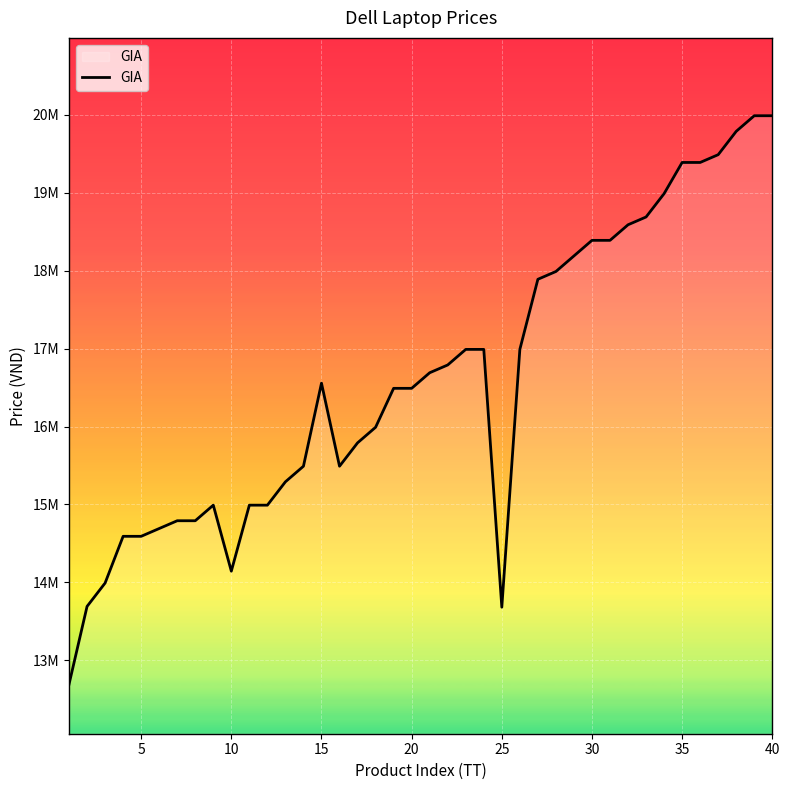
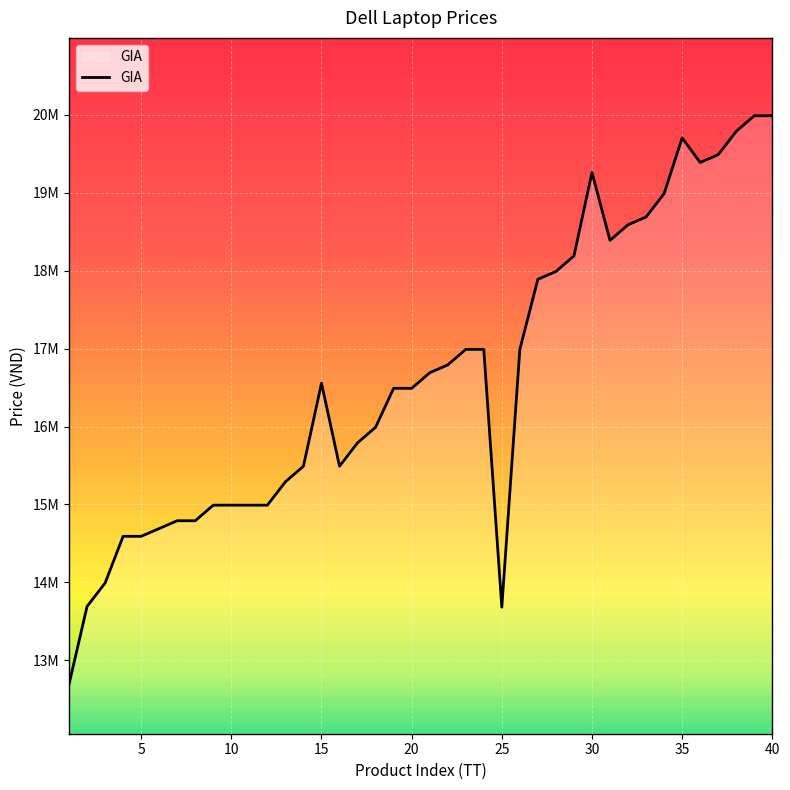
  {
    "5": 14600000,
-   "10": 14100000,
+   "10": 15000000,
    "15": 16600000,
    "20": 16500000,
    "25": 13700000,
-   "30": 18400000,
-   "35": 19400000,
+   "30": 19300000,
+   "35": 19700000,
    "40": 20000000
  }
